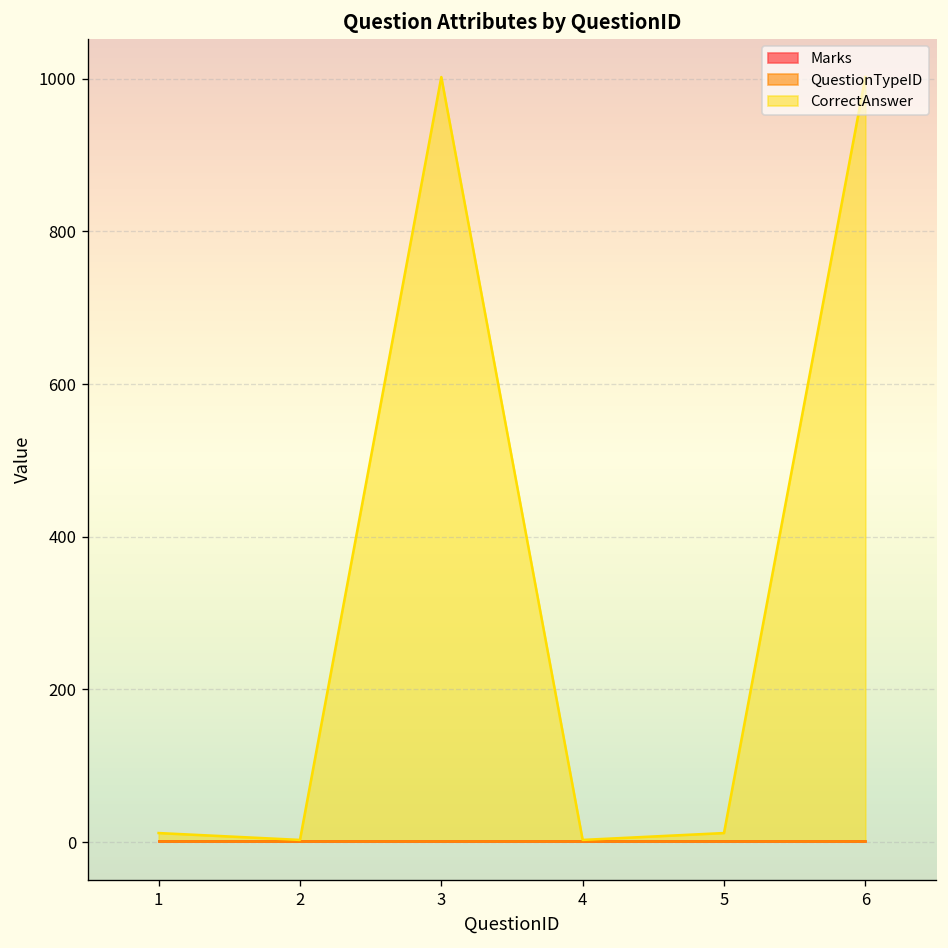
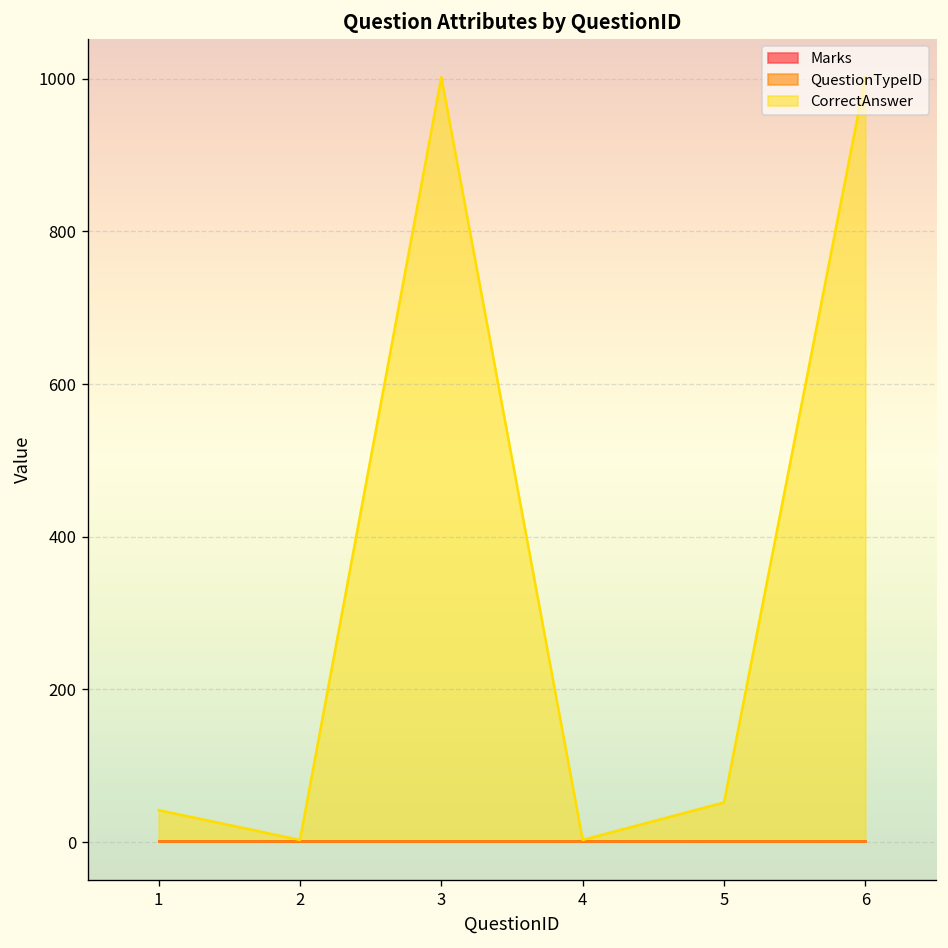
  {
    "QuestionTypeID": {
      "1": 0,
      "3": 0,
      "5": 0,
      "6": 0
    },
    "CorrectAnswer": {
-     "1": 10,
+     "1": 40,
      "3": 1000,
-     "5": 10
+     "5": 50
    }
  }
